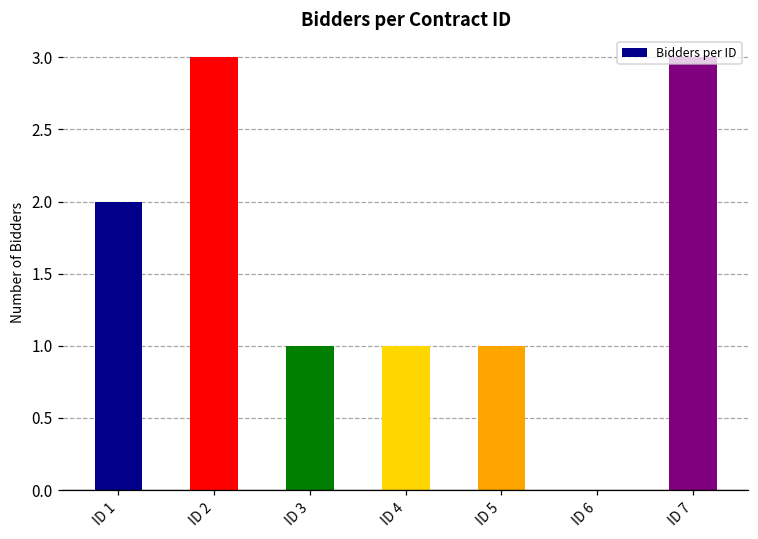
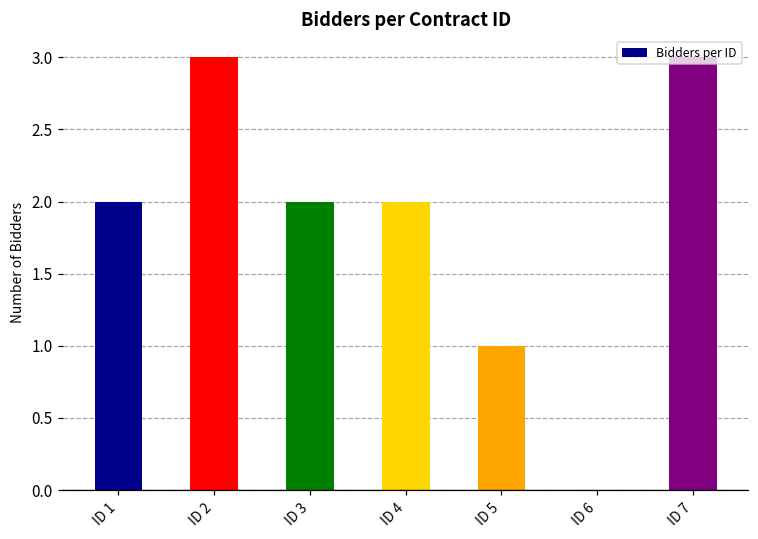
  {
    "ID 1": 2,
    "ID 2": 3,
-   "ID 3": 1,
-   "ID 4": 1,
+   "ID 3": 2,
+   "ID 4": 2,
    "ID 5": 1,
    "ID 6": 0
  }
